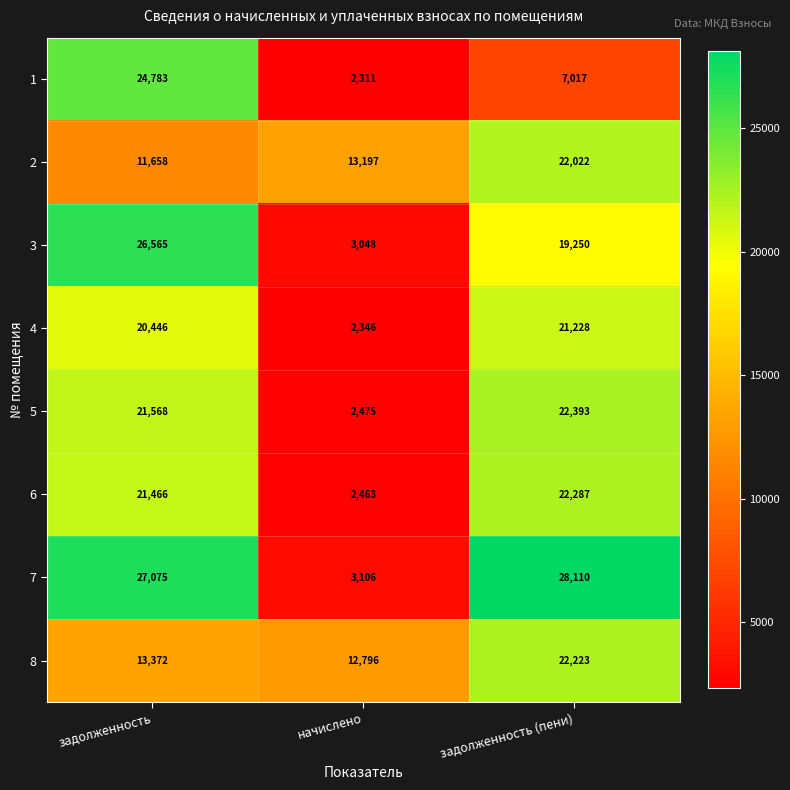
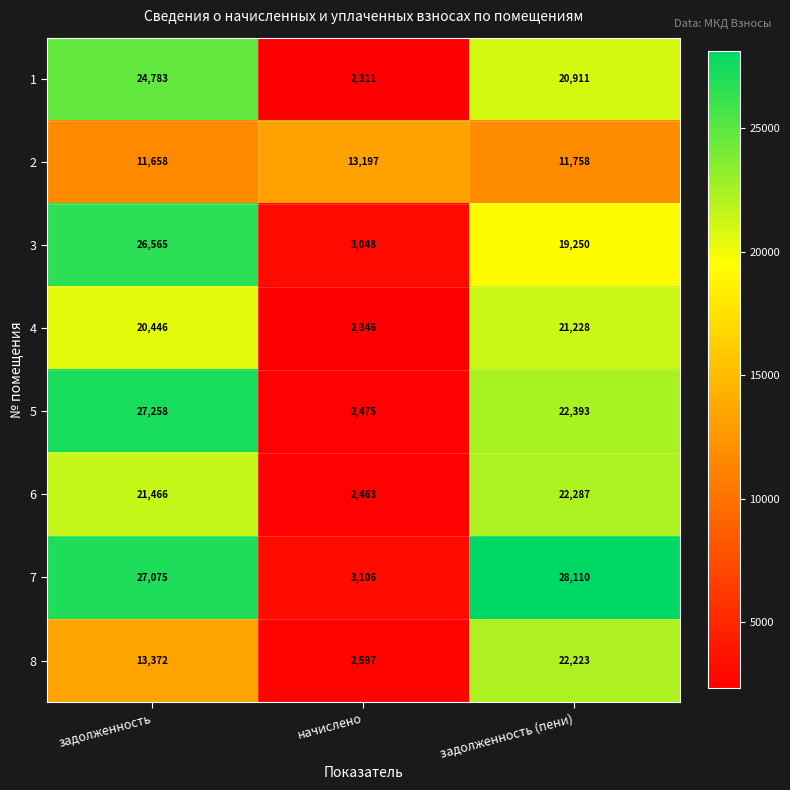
  {
    "1": {
      "задолженность": "24,783",
      "начислено": "2,311",
-     "задолженность (пени)": "7,017"
+     "задолженность (пени)": "20,911"
    },
    "2": {
      "задолженность": "11,658",
      "начислено": "13,197",
-     "задолженность (пени)": "22,022"
+     "задолженность (пени)": "11,758"
    },
    "3": {
      "задолженность": "26,565",
      "начислено": "3,048",
      "задолженность (пени)": "19,250"
    },
    "4": {
      "задолженность": "20,446",
      "начислено": "2,346",
      "задолженность (пени)": "21,228"
    },
    "5": {
-     "задолженность": "21,568",
+     "задолженность": "27,258",
      "начислено": "2,475",
      "задолженность (пени)": "22,393"
    },
    "6": {
      "задолженность": "21,466",
      "начислено": "2,463",
      "задолженность (пени)": "22,287"
    },
    "7": {
      "задолженность": "27,075",
      "начислено": "3,106",
      "задолженность (пени)": "28,110"
    },
    "8": {
      "задолженность": "13,372",
-     "начислено": "12,796",
+     "начислено": "2,597",
      "задолженность (пени)": "22,223"
    }
  }
